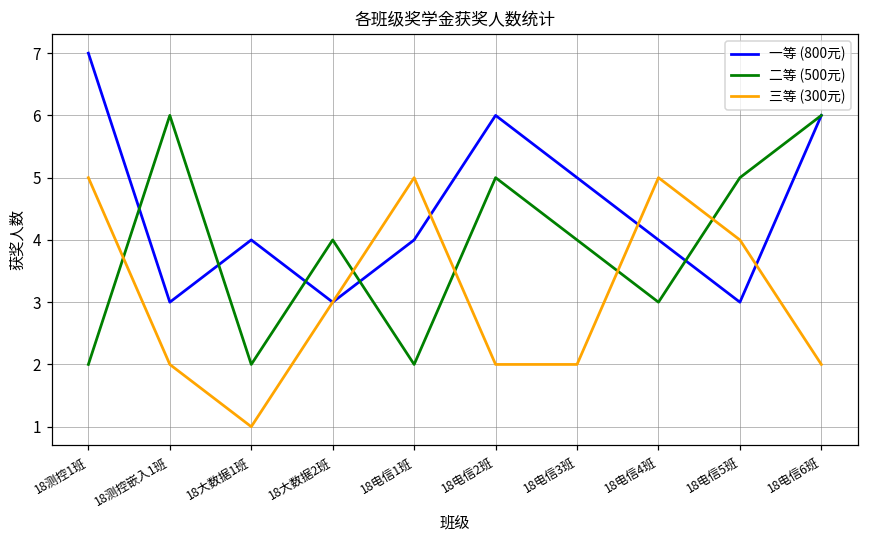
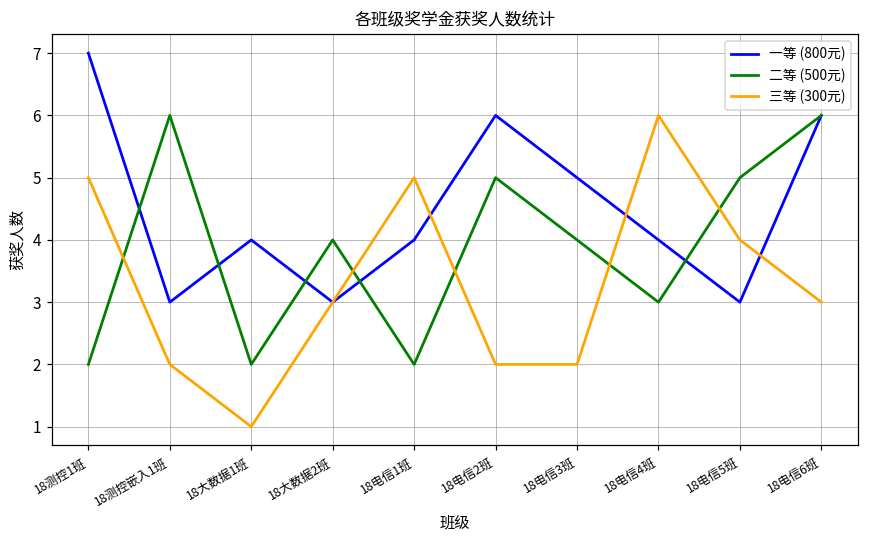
  {
    "一等 (800元)": {
      "18测控1班": 7,
      "18测控嵌入1班": 3,
      "18大数据1班": 4,
      "18电信1班": 4,
      "18电信2班": 6,
      "18电信3班": 5,
      "18电信4班": 4,
      "18电信5班": 3
    },
    "二等 (500元)": {
      "18测控1班": 2,
      "18测控嵌入1班": 6,
      "18大数据1班": 2,
      "18大数据2班": 4,
      "18电信1班": 2,
      "18电信2班": 5,
      "18电信3班": 4,
      "18电信4班": 3,
      "18电信5班": 5
    },
    "三等 (300元)": {
      "18测控1班": 5,
      "18测控嵌入1班": 2,
      "18大数据1班": 1,
      "18电信1班": 5,
      "18电信2班": 2,
      "18电信3班": 2,
-     "18电信4班": 5,
+     "18电信4班": 6,
      "18电信5班": 4,
-     "18电信6班": 2
+     "18电信6班": 3
    }
  }
